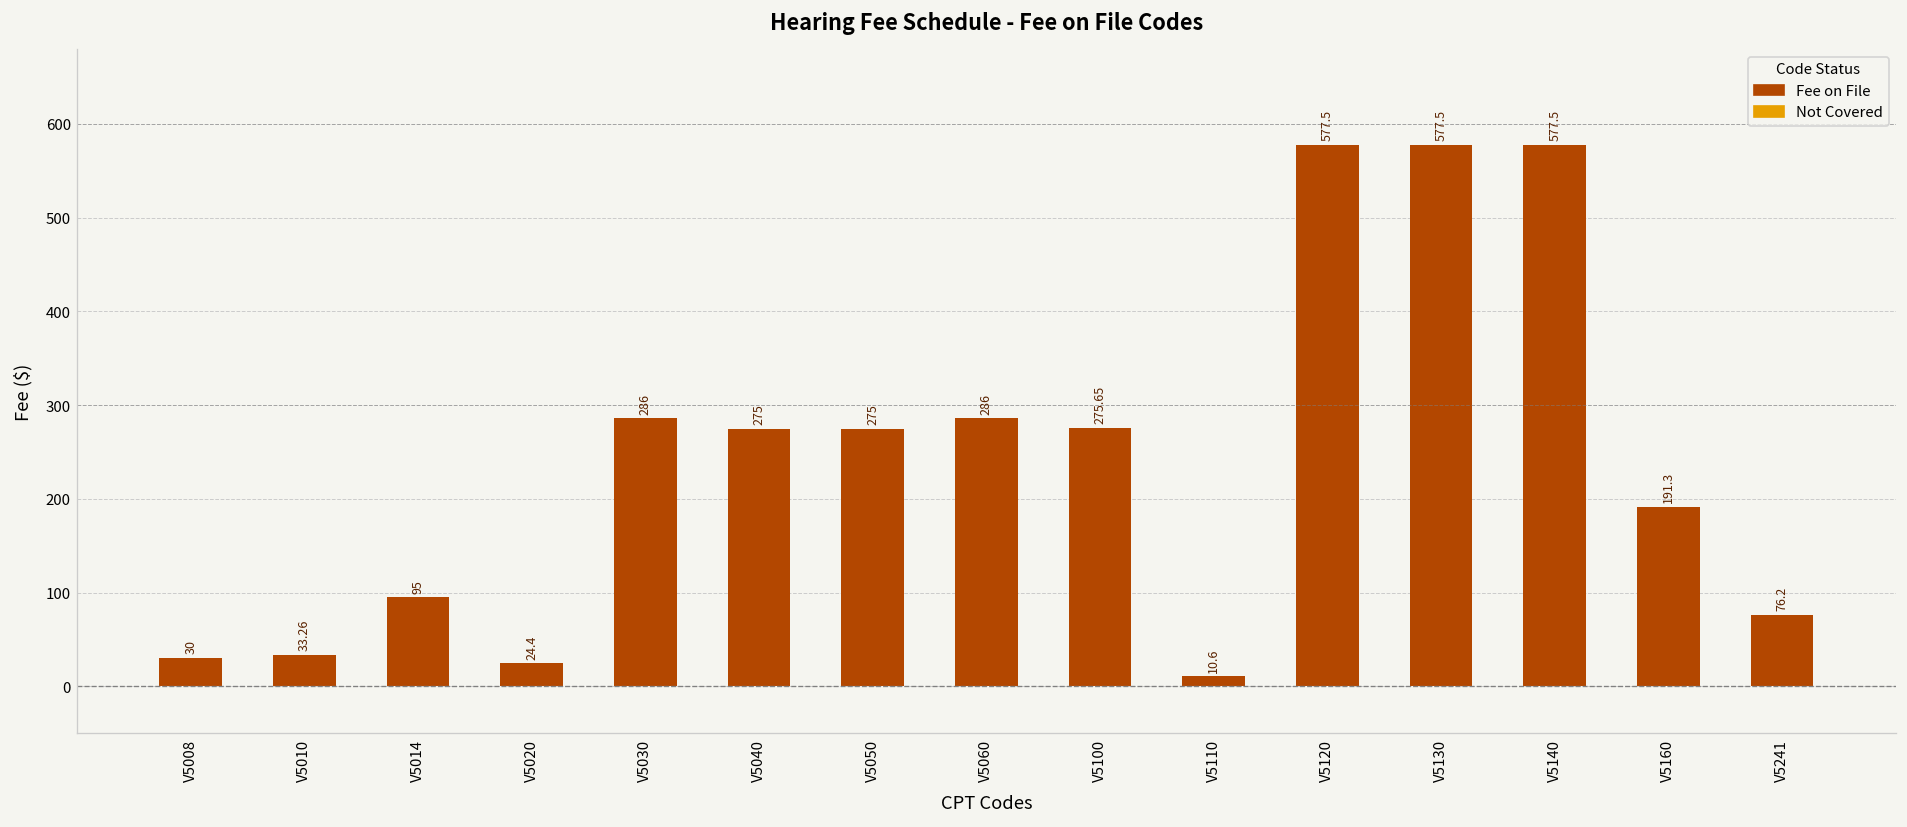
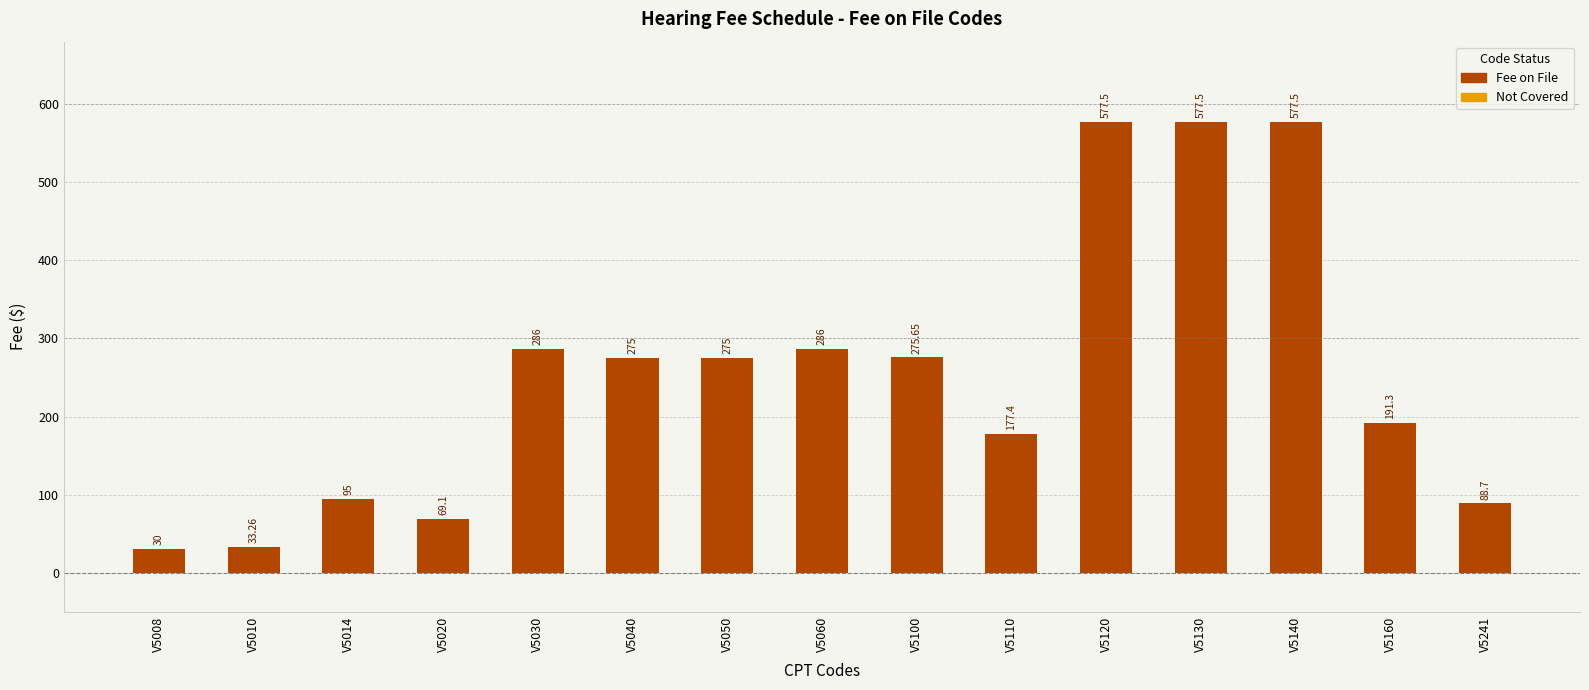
  {
    "V5008": 30,
    "V5010": 33.26,
    "V5014": 95,
-   "V5020": 24.4,
+   "V5020": 69.1,
    "V5030": 286,
    "V5040": 275,
    "V5050": 275,
    "V5060": 286,
    "V5100": 275.65,
-   "V5110": 10.6,
+   "V5110": 177.4,
    "V5120": 577.5,
    "V5130": 577.5,
    "V5140": 577.5,
    "V5160": 191.3,
-   "V5241": 76.2
+   "V5241": 88.7
  }
